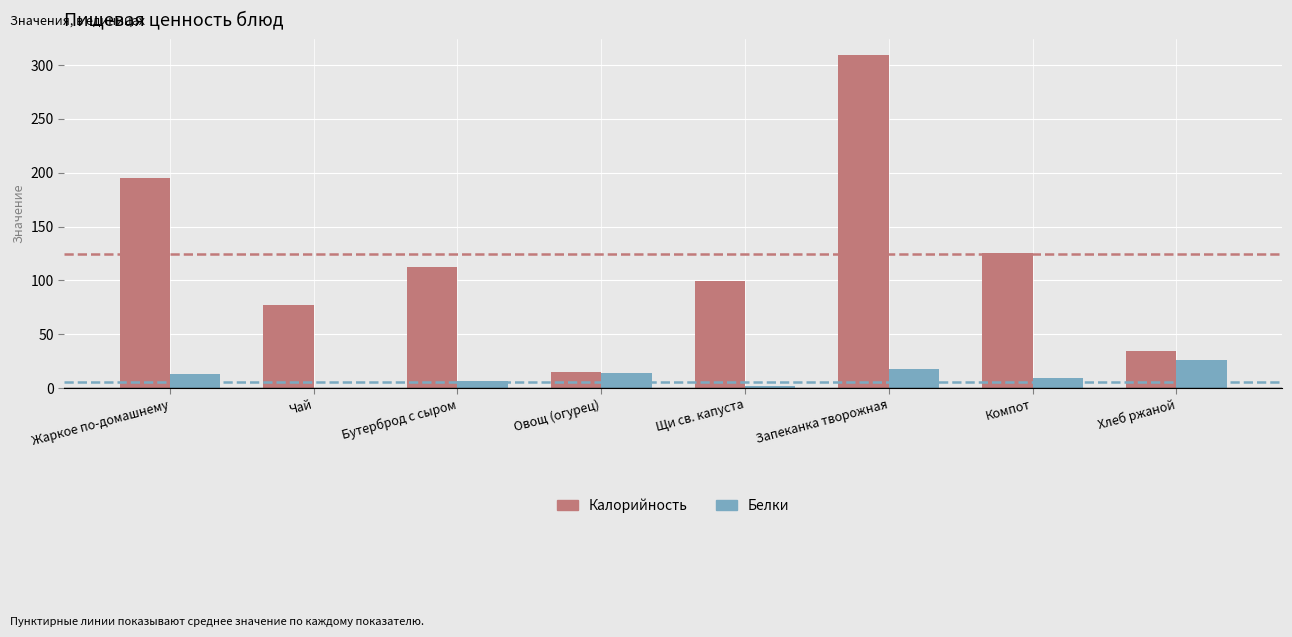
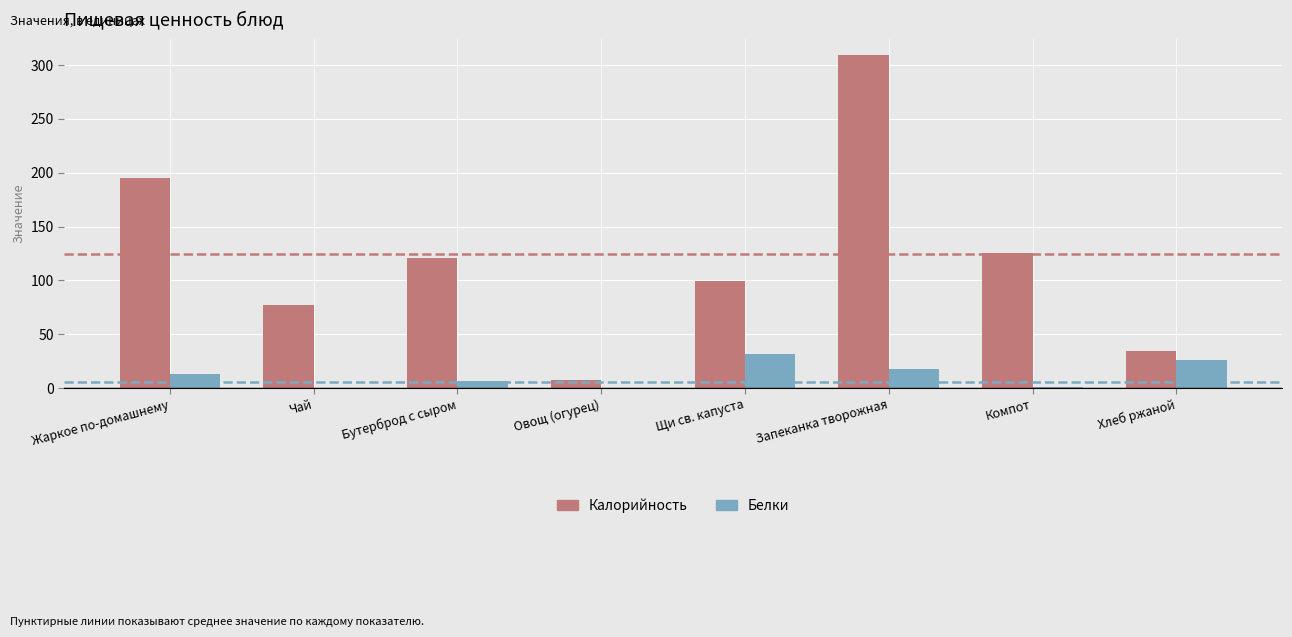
  {
    "Калорийность": {
      "Жаркое по-домашнему": 195,
      "Чай": 77,
-     "Бутерброд с сыром": 112,
-     "Овощ (огурец)": 15,
+     "Бутерброд с сыром": 121,
+     "Овощ (огурец)": 7,
      "Щи св. капуста": 99,
      "Запеканка творожная": 309,
      "Компот": 125,
      "Хлеб ржаной": 34
    },
    "Белки": {
      "Жаркое по-домашнему": 13,
      "Бутерброд с сыром": 7,
-     "Овощ (огурец)": 14,
-     "Щи св. капуста": 2,
+     "Овощ (огурец)": 0,
+     "Щи св. капуста": 32,
      "Запеканка творожная": 18,
-     "Компот": 9,
+     "Компот": 1,
      "Хлеб ржаной": 26
    }
  }
